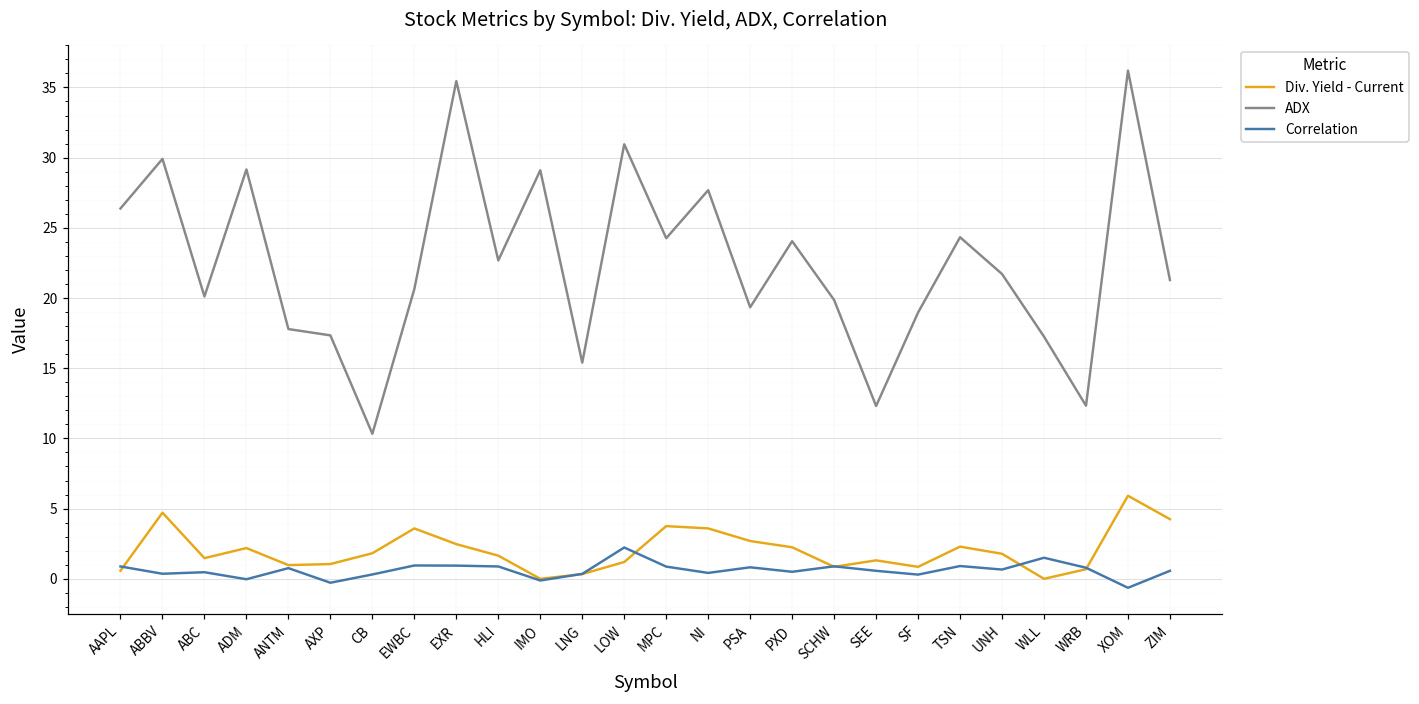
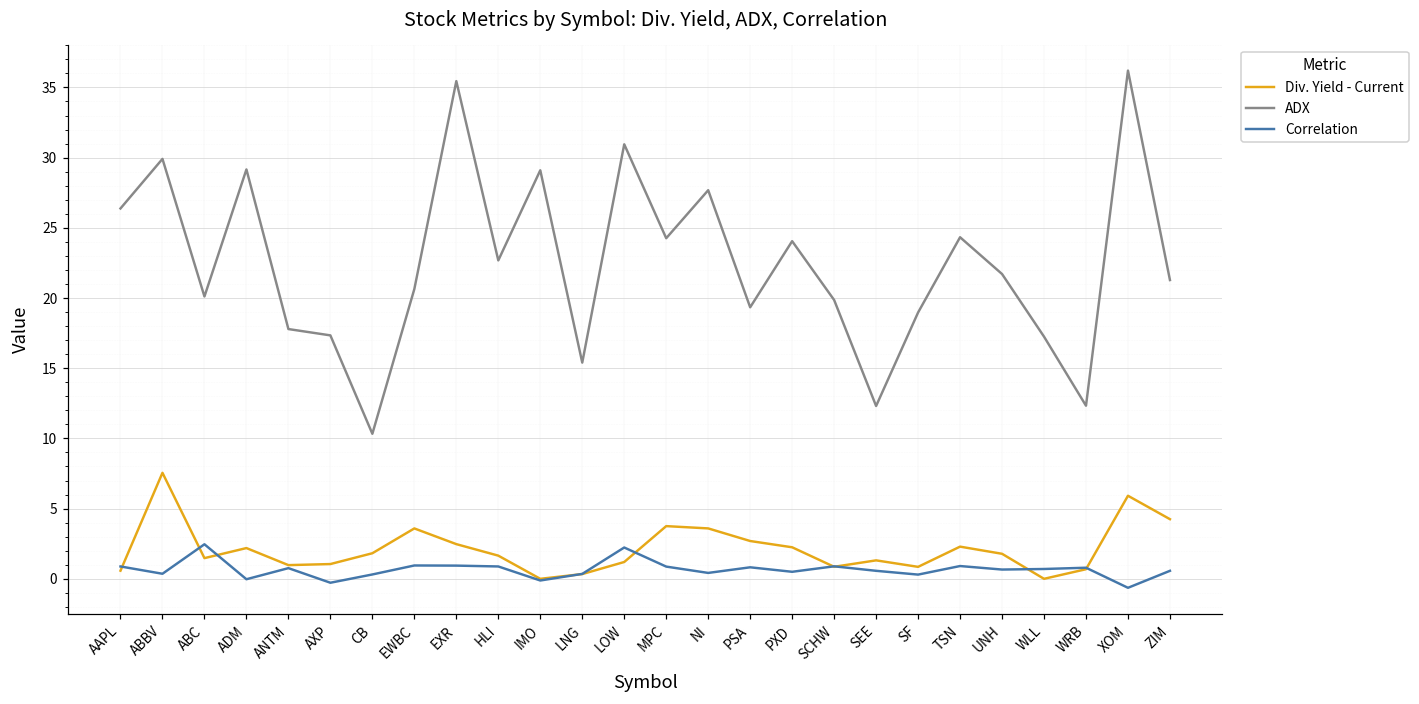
  {
    "Div. Yield - Current": {
      "AAPL": 0.6,
-     "ABBV": 4.7,
+     "ABBV": 7.5,
      "ABC": 1.5,
      "ADM": 2.2,
      "ANTM": 1.0,
      "AXP": 1.1,
      "CB": 1.8,
      "EWBC": 3.6,
      "EXR": 2.5,
      "HLI": 1.7,
      "LOW": 1.2,
      "MPC": 3.8,
      "NI": 3.6,
      "PSA": 2.7,
      "PXD": 2.2,
      "SEE": 1.3,
      "SF": 0.9,
      "TSN": 2.3,
      "UNH": 1.8,
      "WLL": 0.0,
      "XOM": 5.9,
      "ZIM": 4.2
    },
    "ADX": {
      "AAPL": 26.4,
      "ABBV": 29.9,
      "ABC": 20.1,
      "ADM": 29.2,
      "ANTM": 17.8,
      "AXP": 17.3,
      "CB": 10.3,
      "EWBC": 20.6,
      "EXR": 35.5,
      "HLI": 22.7,
      "IMO": 29.1,
      "LNG": 15.4,
      "LOW": 31.0,
      "MPC": 24.3,
      "NI": 27.7,
      "PSA": 19.3,
      "PXD": 24.1,
      "SCHW": 19.9,
      "SEE": 12.3,
      "SF": 19.0,
      "TSN": 24.3,
      "UNH": 21.7,
      "WLL": 17.3,
      "WRB": 12.3,
      "XOM": 36.2,
      "ZIM": 21.3
    },
    "Correlation": {
      "AAPL": 0.9,
      "ABBV": 0.4,
-     "ABC": 0.5,
+     "ABC": 2.5,
      "ADM": 0.0,
      "ANTM": 0.8,
      "AXP": -0.3,
      "CB": 0.3,
      "EWBC": 1.0,
      "EXR": 0.9,
      "HLI": 0.9,
      "LOW": 2.2,
      "MPC": 0.9,
      "NI": 0.4,
      "PSA": 0.8,
      "PXD": 0.5,
      "SEE": 0.6,
      "SF": 0.3,
      "TSN": 0.9,
      "UNH": 0.7,
-     "WLL": 1.5,
+     "WLL": 0.7,
      "XOM": -0.6,
      "ZIM": 0.6
    }
  }
